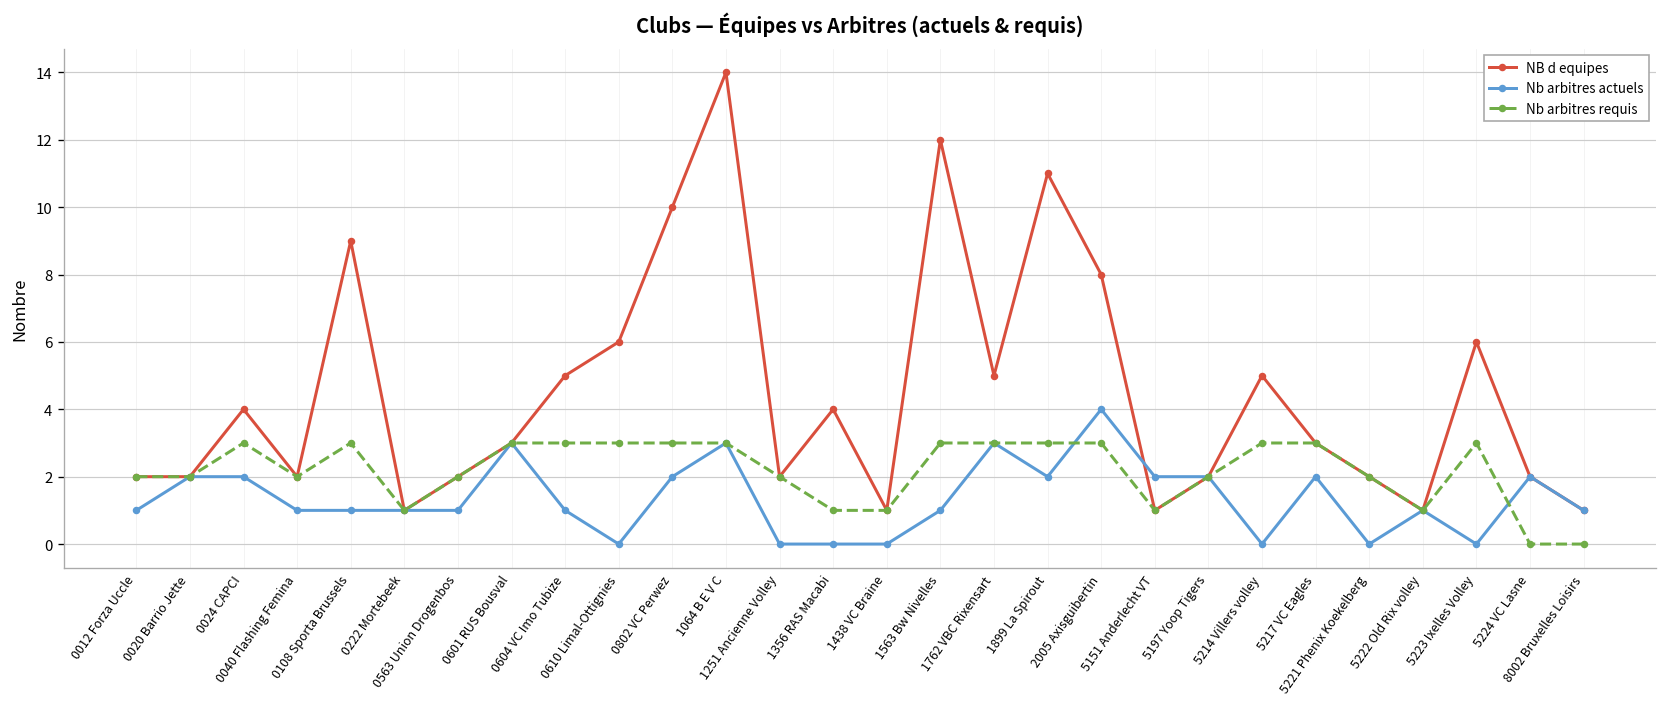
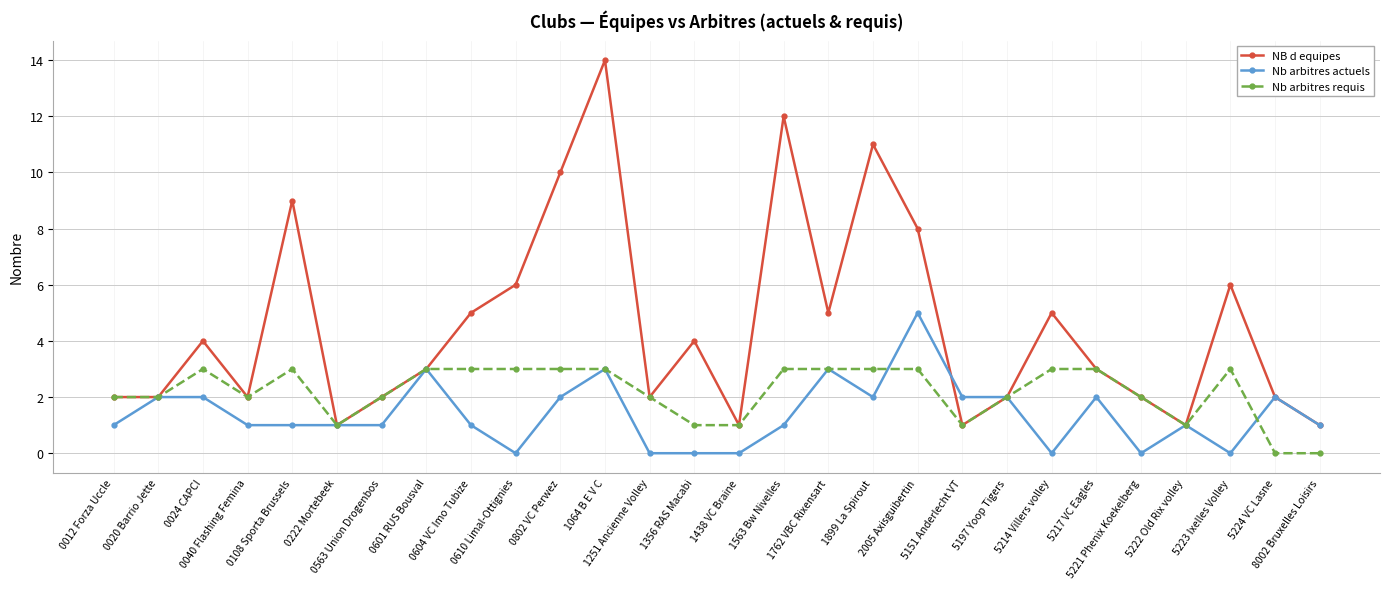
  {
    "NB d equipes": {
      "0024 CAPCI": 4,
      "0108 Sporta Brussels": 9,
      "0604 VC Imo Tubize": 5,
      "0610 Limal-Ottignies": 6,
      "0802 VC Perwez": 10,
      "1064 B E V C": 14,
      "1356 RAS Macabi": 4,
      "1563 Bw Nivelles": 12,
      "1762 VBC Rixensart": 5,
      "1899 La Spirout": 11,
      "2005 Axisguibertin": 8,
      "5214 Villers volley": 5,
      "5223 Ixelles Volley": 6
    },
    "Nb arbitres actuels": {
      "0012 Forza Uccle": 1,
      "0024 CAPCI": 2,
      "0040 Flashing Femina": 1,
      "0108 Sporta Brussels": 1,
      "0563 Union Drogenbos": 1,
      "0604 VC Imo Tubize": 1,
      "0610 Limal-Ottignies": 0,
      "0802 VC Perwez": 2,
      "1251 Ancienne Volley": 0,
      "1356 RAS Macabi": 0,
      "1438 VC Braine": 0,
      "1563 Bw Nivelles": 1,
      "1899 La Spirout": 2,
-     "2005 Axisguibertin": 4,
+     "2005 Axisguibertin": 5,
      "5151 Anderlecht VT": 2,
      "5214 Villers volley": 0,
      "5217 VC Eagles": 2,
      "5221 Phenix Koekelberg": 0,
      "5223 Ixelles Volley": 0
    },
    "Nb arbitres requis": {
      "0024 CAPCI": 3,
      "0108 Sporta Brussels": 3,
      "0604 VC Imo Tubize": 3,
      "0610 Limal-Ottignies": 3,
      "0802 VC Perwez": 3,
      "1356 RAS Macabi": 1,
      "1563 Bw Nivelles": 3,
      "1899 La Spirout": 3,
      "2005 Axisguibertin": 3,
      "5214 Villers volley": 3,
      "5223 Ixelles Volley": 3,
      "5224 VC Lasne": 0,
      "8002 Bruxelles Loisirs": 0
    }
  }
